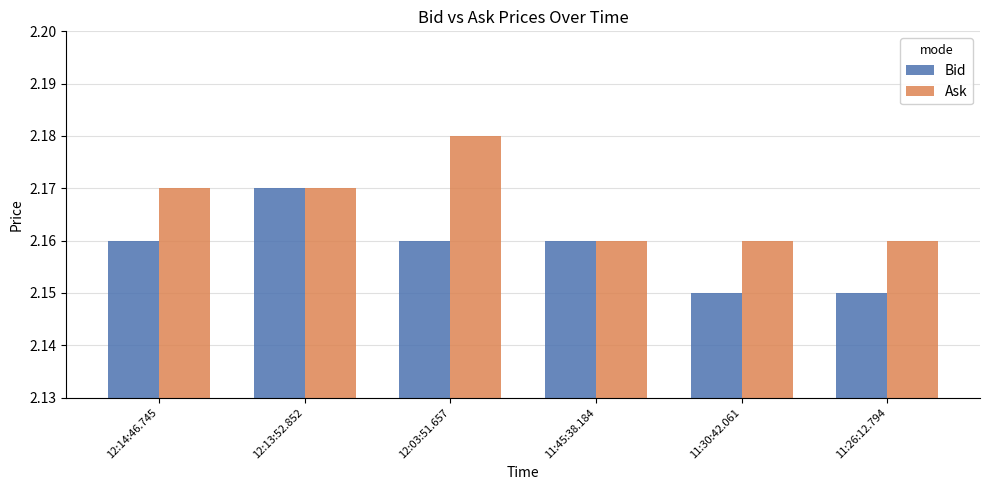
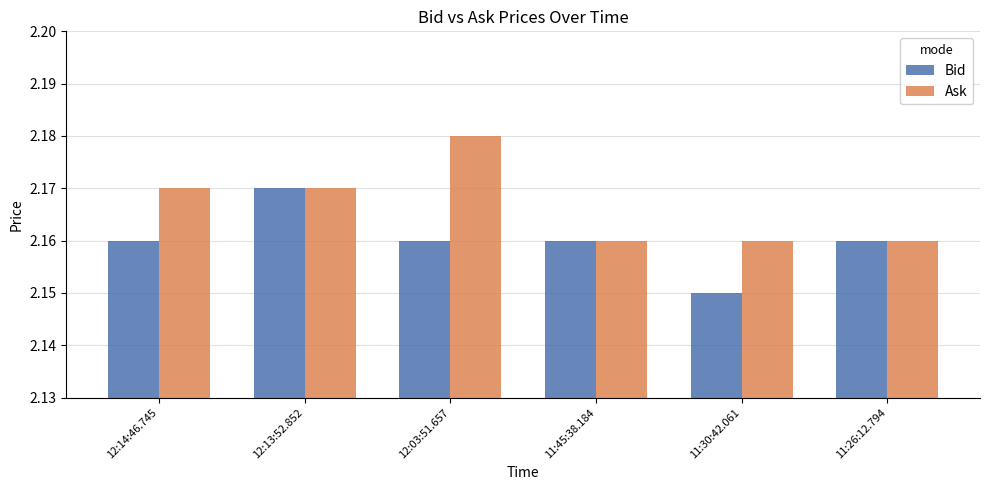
  {
    "Bid": {
      "12:14:46.745": 2.16,
      "12:13:52.852": 2.17,
      "12:03:51.657": 2.16,
      "11:45:38.184": 2.16,
      "11:30:42.061": 2.15,
-     "11:26:12.794": 2.15
+     "11:26:12.794": 2.16
    },
    "Ask": {
      "12:14:46.745": 2.17,
      "12:13:52.852": 2.17,
      "12:03:51.657": 2.18,
      "11:45:38.184": 2.16,
      "11:30:42.061": 2.16,
      "11:26:12.794": 2.16
    }
  }
